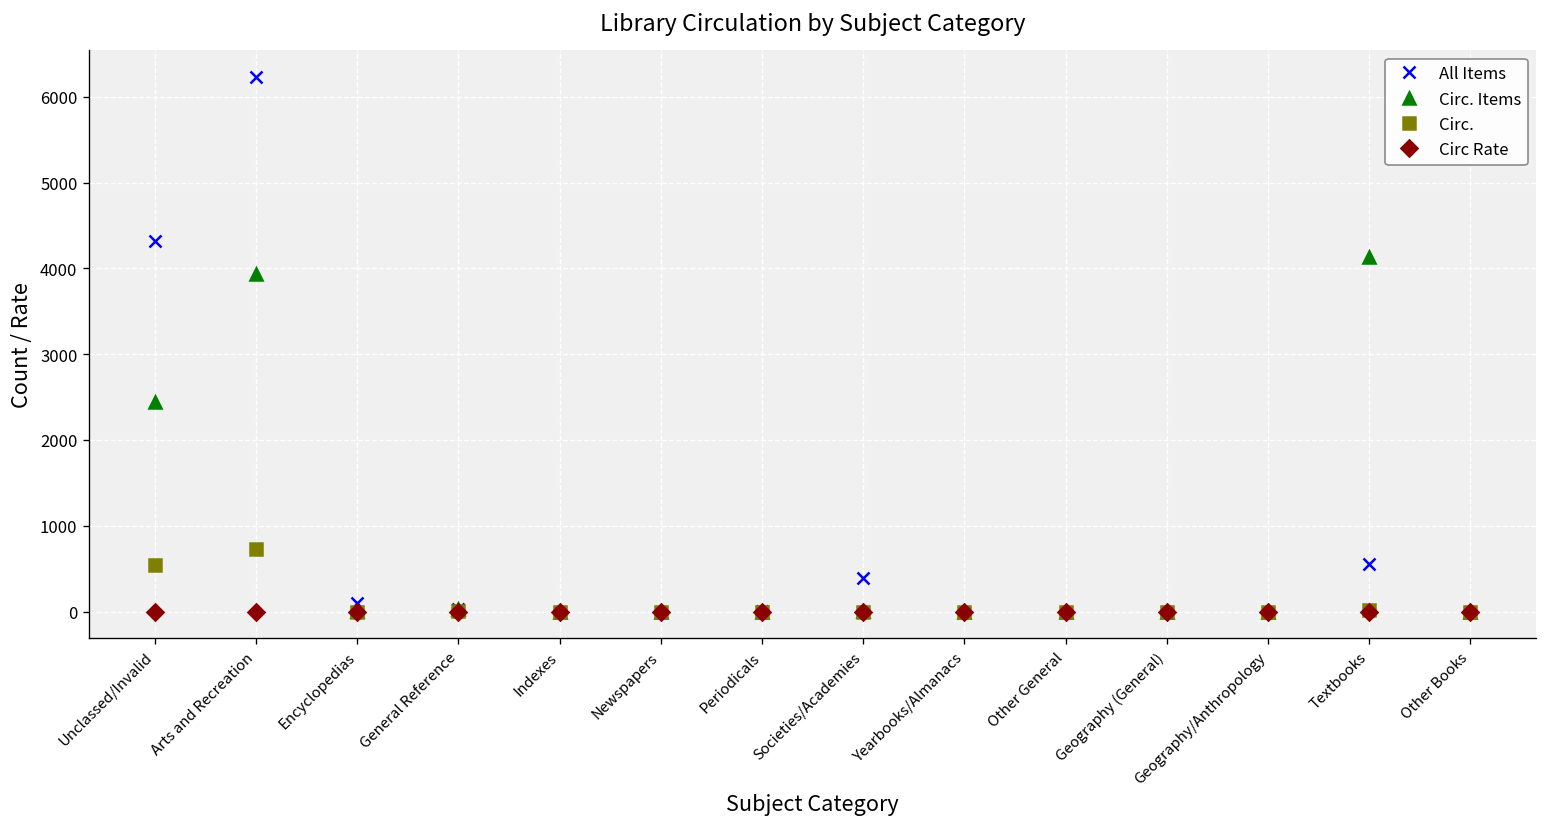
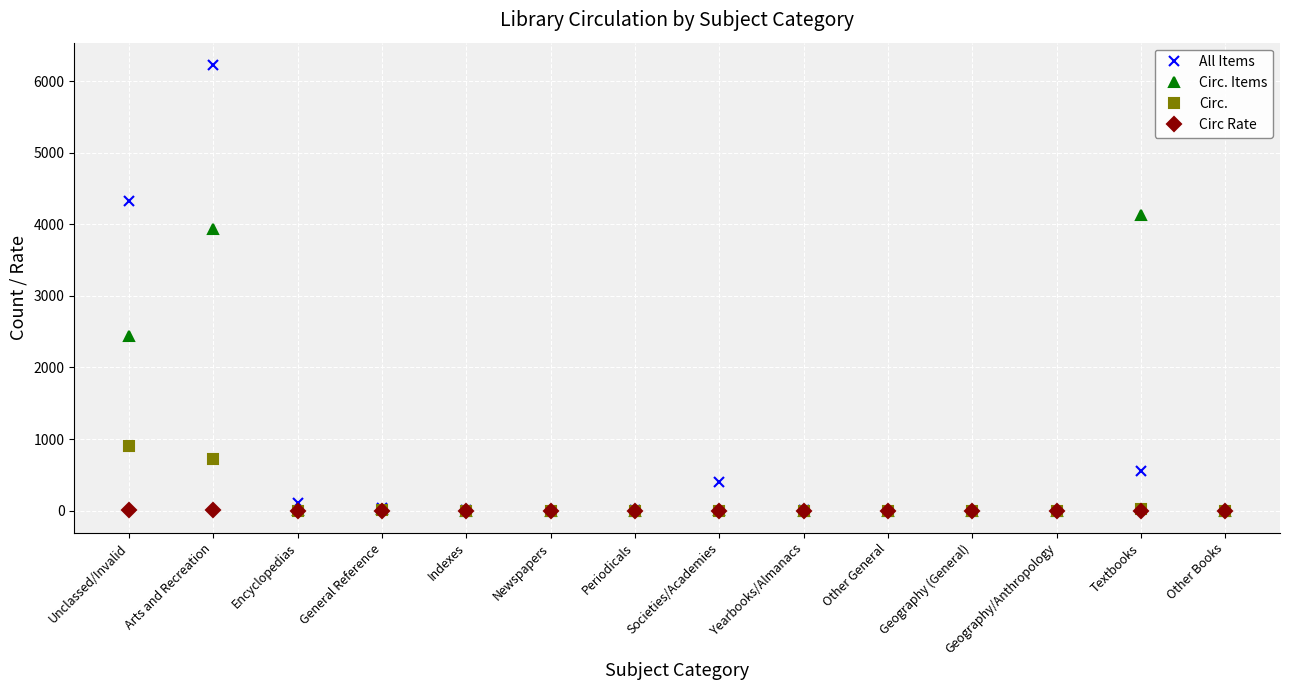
  {
    "All Items": {
      "Unclassed/Invalid": 4300,
      "Arts and Recreation": 6200,
      "Encyclopedias": 100,
      "Societies/Academies": 400,
      "Textbooks": 600
    },
    "Circ. Items": {
      "Unclassed/Invalid": 2400,
      "Arts and Recreation": 3900,
      "Textbooks": 4100
    },
    "Circ.": {
-     "Unclassed/Invalid": 500,
+     "Unclassed/Invalid": 900,
      "Arts and Recreation": 700
    },
    "Circ Rate": {
      "Unclassed/Invalid": 0,
      "Arts and Recreation": 0
    }
  }
